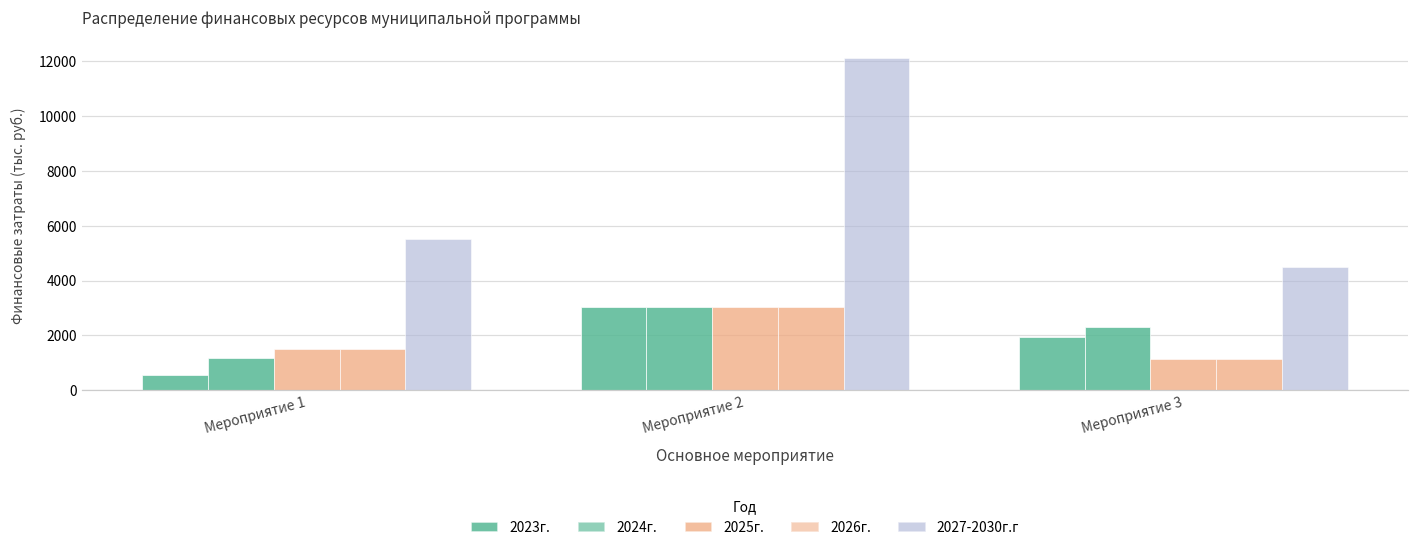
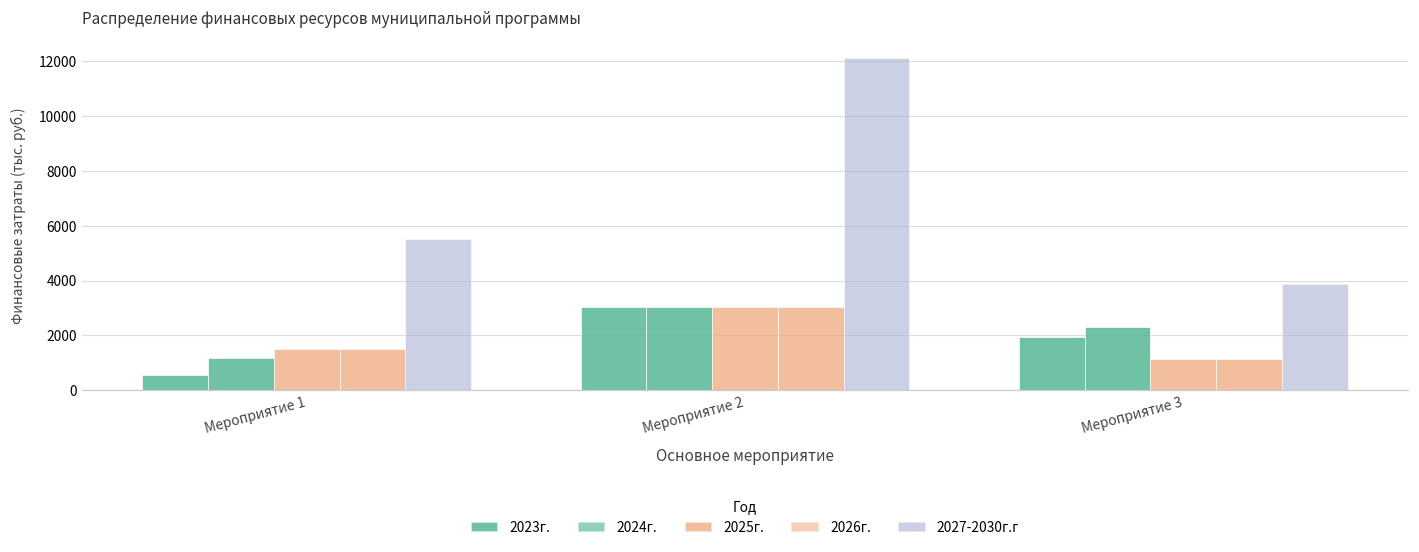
  {
    "2027-2030г.г": {
      "Мероприятие 1": 5500,
      "Мероприятие 2": 12100,
-     "Мероприятие 3": 4500
+     "Мероприятие 3": 3900
    }
  }
